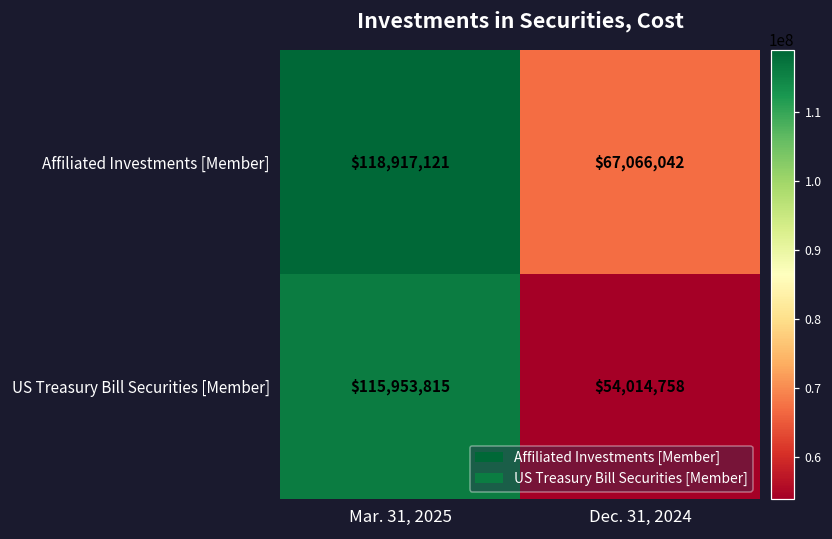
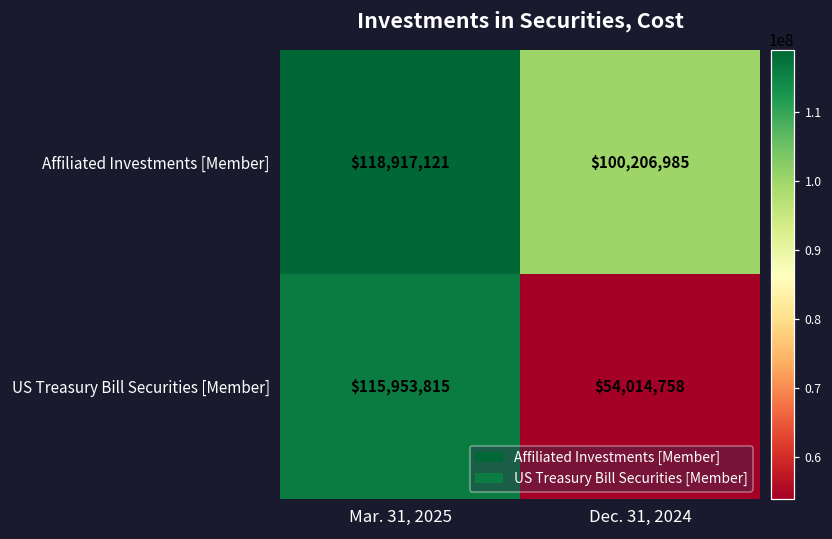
  {
    "Affiliated Investments [Member]": {
      "Mar. 31, 2025": "$118,917,121",
-     "Dec. 31, 2024": "$67,066,042"
+     "Dec. 31, 2024": "$100,206,985"
    },
    "US Treasury Bill Securities [Member]": {
      "Mar. 31, 2025": "$115,953,815",
      "Dec. 31, 2024": "$54,014,758"
    }
  }
